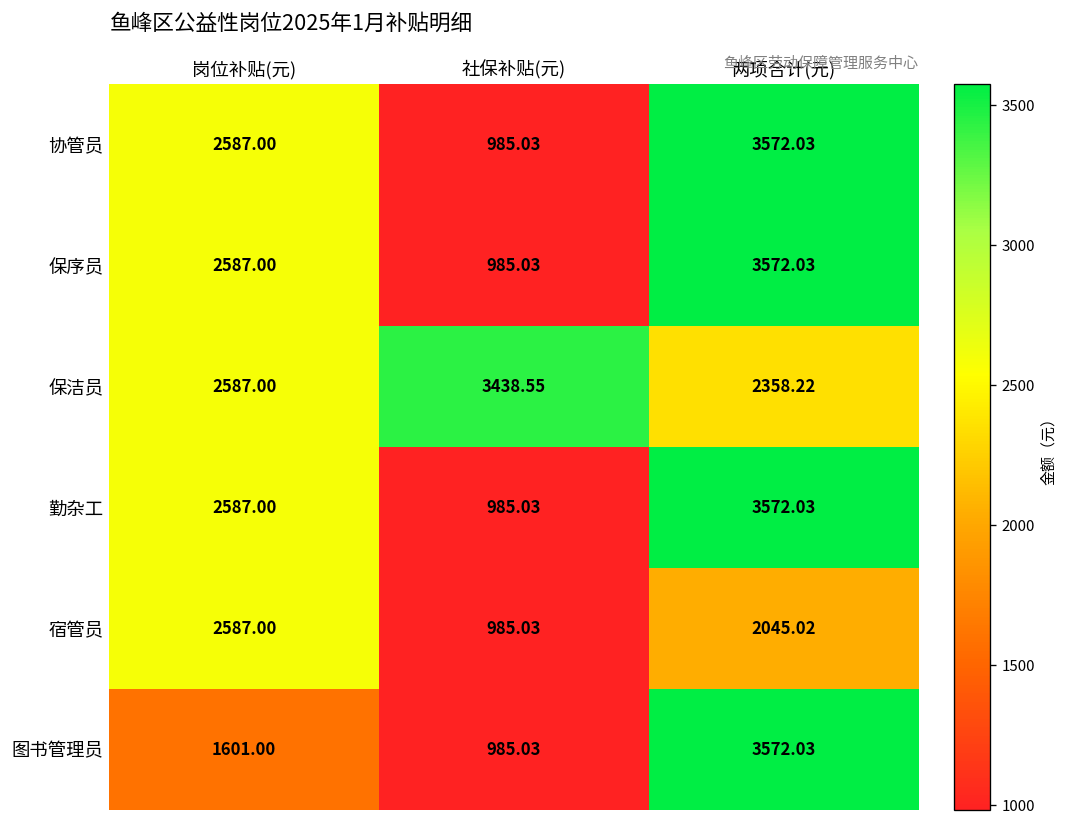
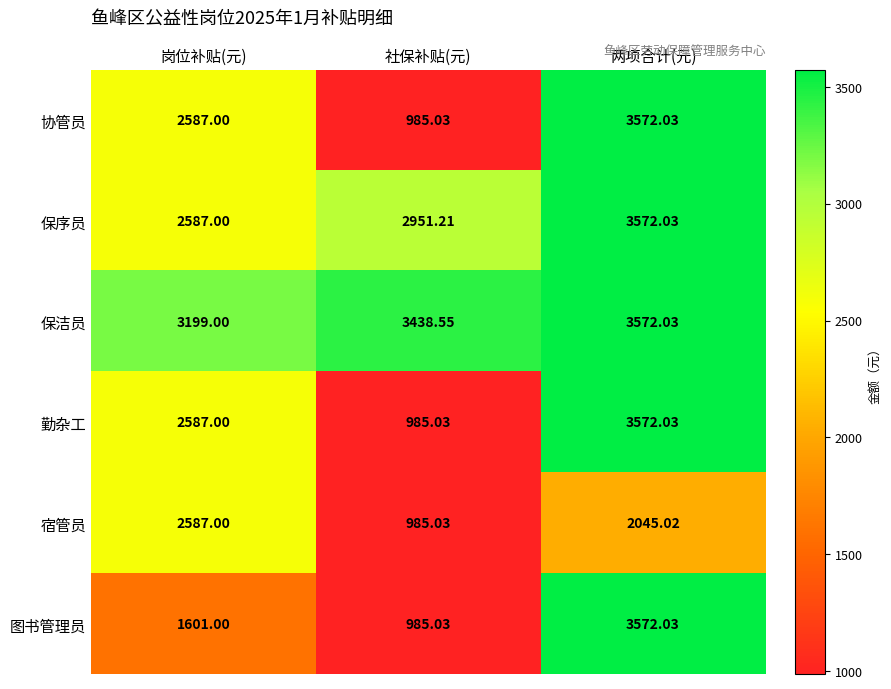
  {
    "协管员": {
      "岗位补贴(元)": 2587.00,
      "社保补贴(元)": 985.03,
      "两项合计(元)": 3572.03
    },
    "保序员": {
      "岗位补贴(元)": 2587.00,
-     "社保补贴(元)": 985.03,
+     "社保补贴(元)": 2951.21,
      "两项合计(元)": 3572.03
    },
    "保洁员": {
-     "岗位补贴(元)": 2587.00,
+     "岗位补贴(元)": 3199.00,
      "社保补贴(元)": 3438.55,
-     "两项合计(元)": 2358.22
+     "两项合计(元)": 3572.03
    },
    "勤杂工": {
      "岗位补贴(元)": 2587.00,
      "社保补贴(元)": 985.03,
      "两项合计(元)": 3572.03
    },
    "宿管员": {
      "岗位补贴(元)": 2587.00,
      "社保补贴(元)": 985.03,
      "两项合计(元)": 2045.02
    },
    "图书管理员": {
      "岗位补贴(元)": 1601.00,
      "社保补贴(元)": 985.03,
      "两项合计(元)": 3572.03
    }
  }
